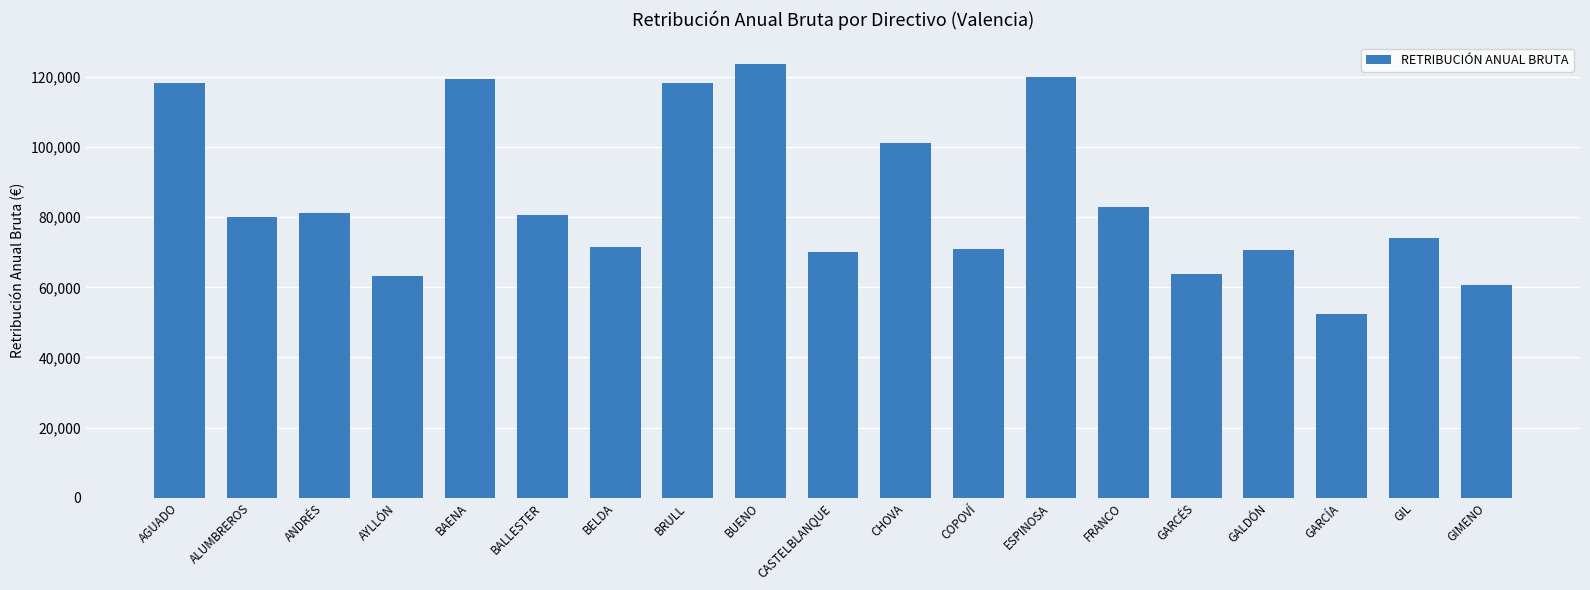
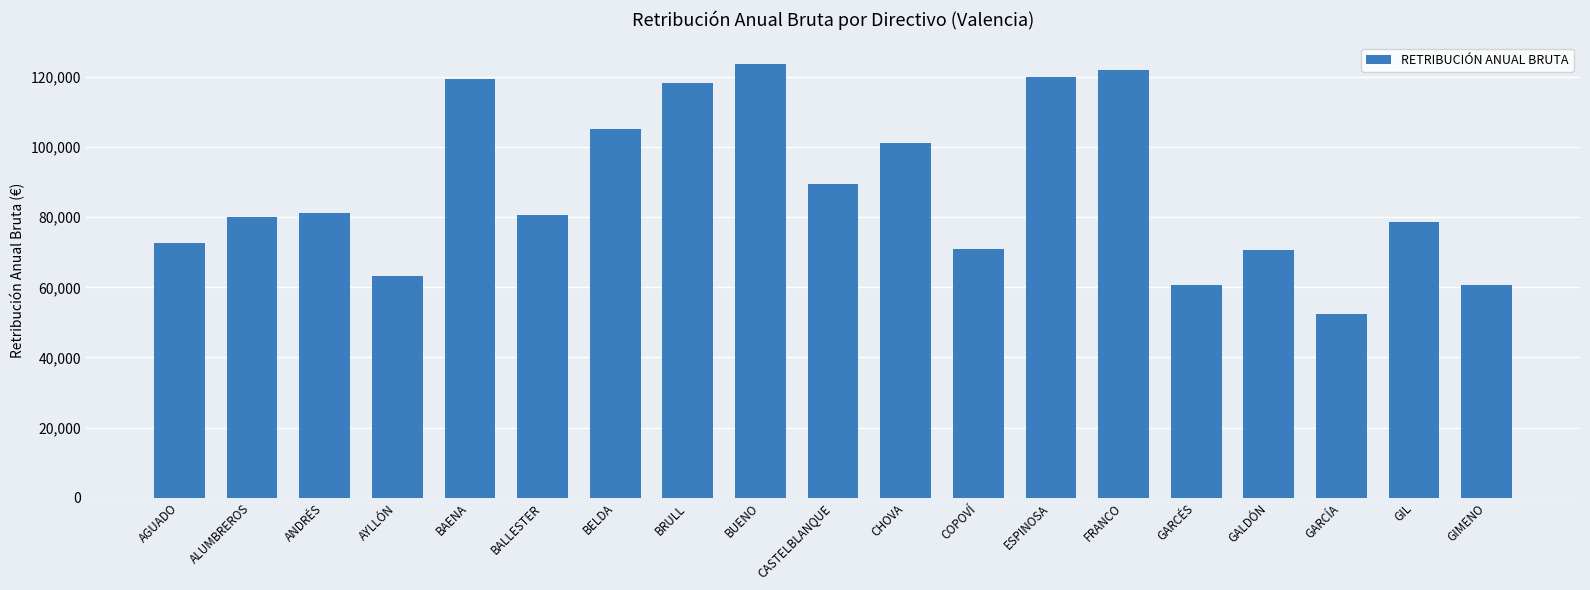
  {
-   "AGUADO": "118,000",
+   "AGUADO": "73,000",
    "ALUMBREROS": "80,000",
    "ANDRÉS": "81,000",
    "AYLLÓN": "63,000",
    "BAENA": "120,000",
    "BALLESTER": "81,000",
-   "BELDA": "72,000",
+   "BELDA": "105,000",
    "BRULL": "118,000",
    "BUENO": "124,000",
-   "CASTELBLANQUE": "70,000",
+   "CASTELBLANQUE": "90,000",
    "CHOVA": "101,000",
    "COPOVÍ": "71,000",
    "ESPINOSA": "120,000",
-   "FRANCO": "83,000",
-   "GARCÉS": "64,000",
+   "FRANCO": "122,000",
+   "GARCÉS": "61,000",
    "GALDÓN": "71,000",
    "GARCÍA": "52,000",
-   "GIL": "74,000",
+   "GIL": "79,000",
    "GIMENO": "61,000"
  }
